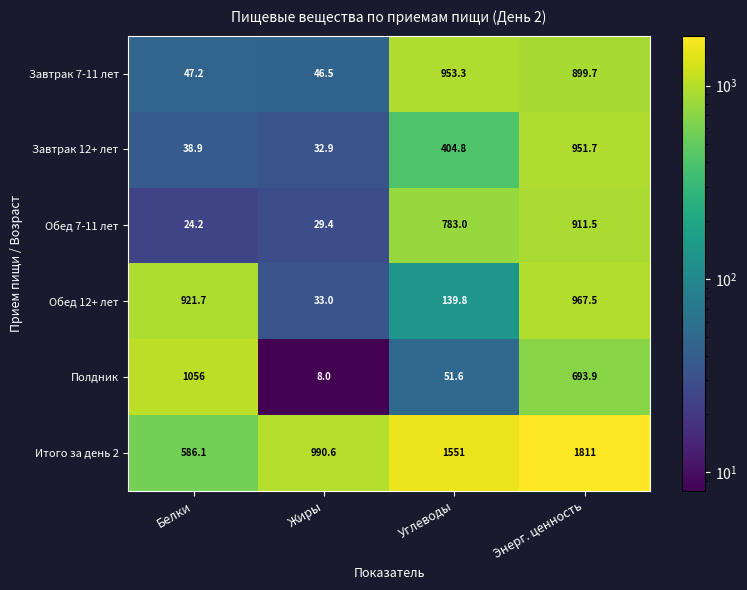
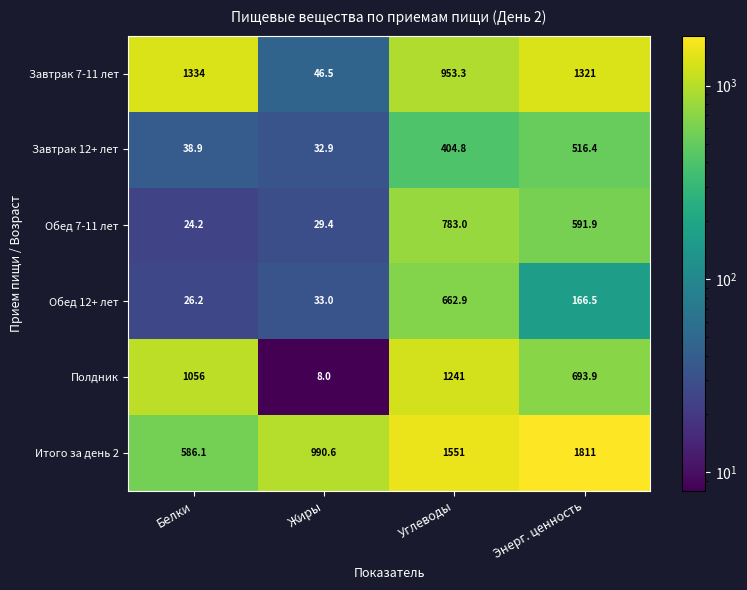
  {
    "Завтрак 7-11 лет": {
-     "Белки": 47.2,
+     "Белки": 1334,
      "Жиры": 46.5,
      "Углеводы": 953.3,
-     "Энерг. ценность": 899.7
+     "Энерг. ценность": 1321
    },
    "Завтрак 12+ лет": {
      "Белки": 38.9,
      "Жиры": 32.9,
      "Углеводы": 404.8,
-     "Энерг. ценность": 951.7
+     "Энерг. ценность": 516.4
    },
    "Обед 7-11 лет": {
      "Белки": 24.2,
      "Жиры": 29.4,
      "Углеводы": 783.0,
-     "Энерг. ценность": 911.5
+     "Энерг. ценность": 591.9
    },
    "Обед 12+ лет": {
-     "Белки": 921.7,
+     "Белки": 26.2,
      "Жиры": 33.0,
-     "Углеводы": 139.8,
-     "Энерг. ценность": 967.5
+     "Углеводы": 662.9,
+     "Энерг. ценность": 166.5
    },
    "Полдник": {
      "Белки": 1056,
      "Жиры": 8.0,
-     "Углеводы": 51.6,
+     "Углеводы": 1241,
      "Энерг. ценность": 693.9
    },
    "Итого за день 2": {
      "Белки": 586.1,
      "Жиры": 990.6,
      "Углеводы": 1551,
      "Энерг. ценность": 1811
    }
  }
